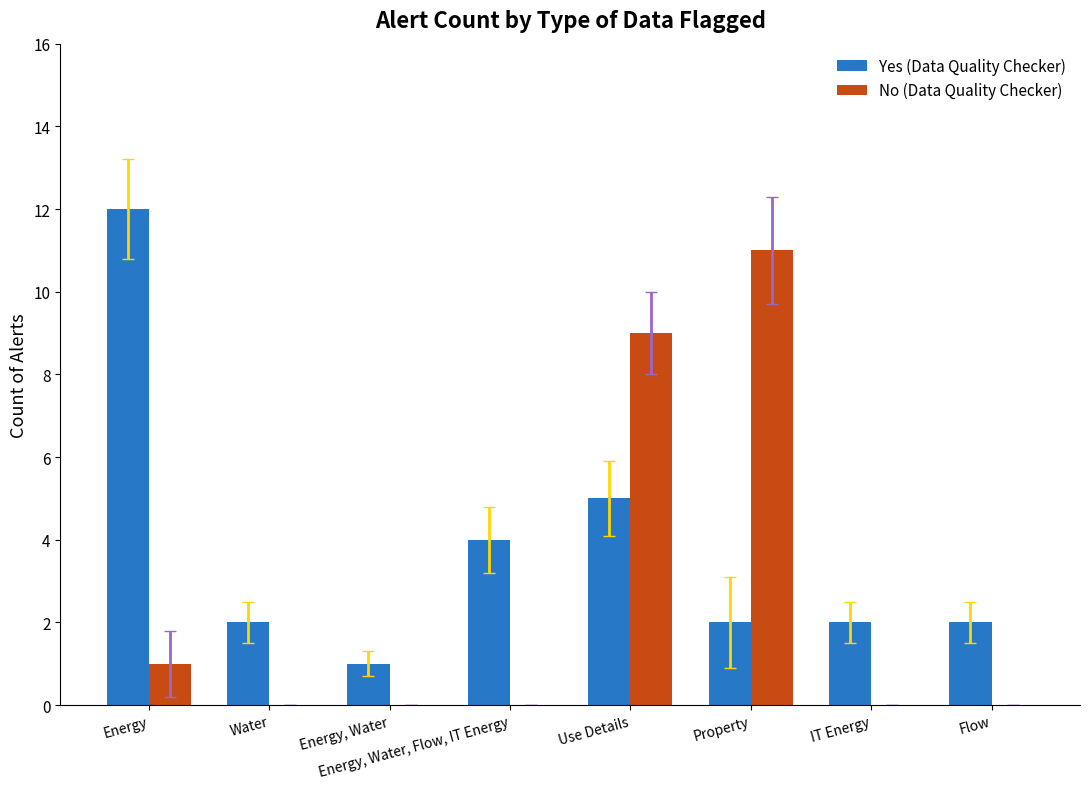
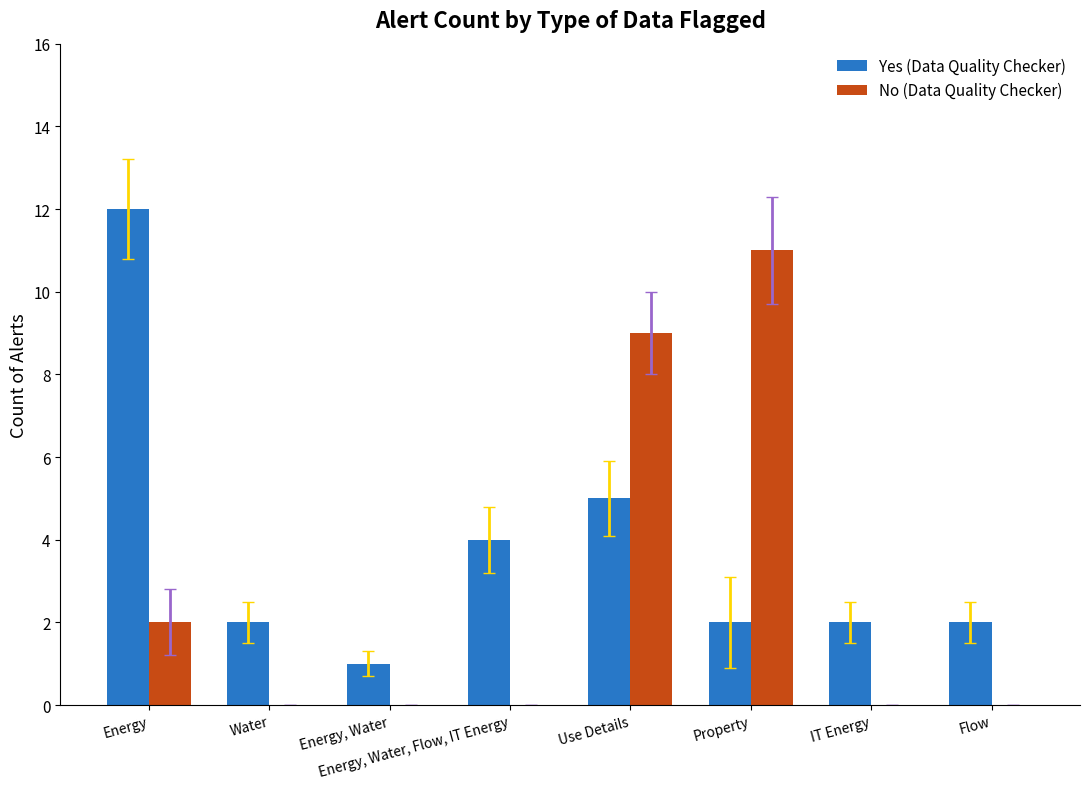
  {
    "No (Data Quality Checker)": {
-     "Energy": 1,
+     "Energy": 2,
      "Water": 0,
      "Energy, Water": 0,
      "Energy, Water, Flow, IT Energy": 0,
      "Use Details": 9,
      "Property": 11,
      "IT Energy": 0,
      "Flow": 0
    }
  }
